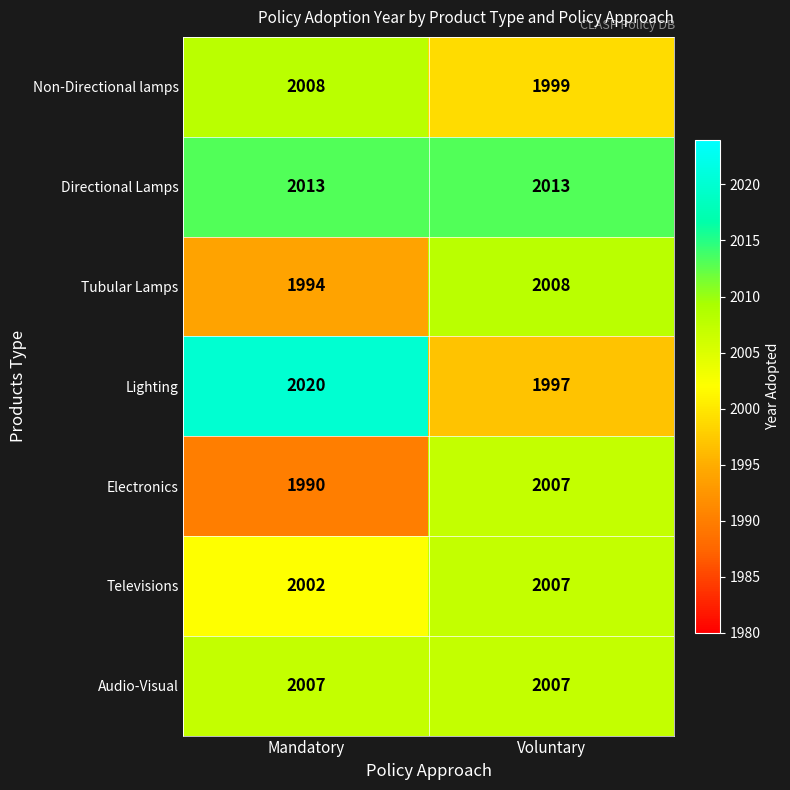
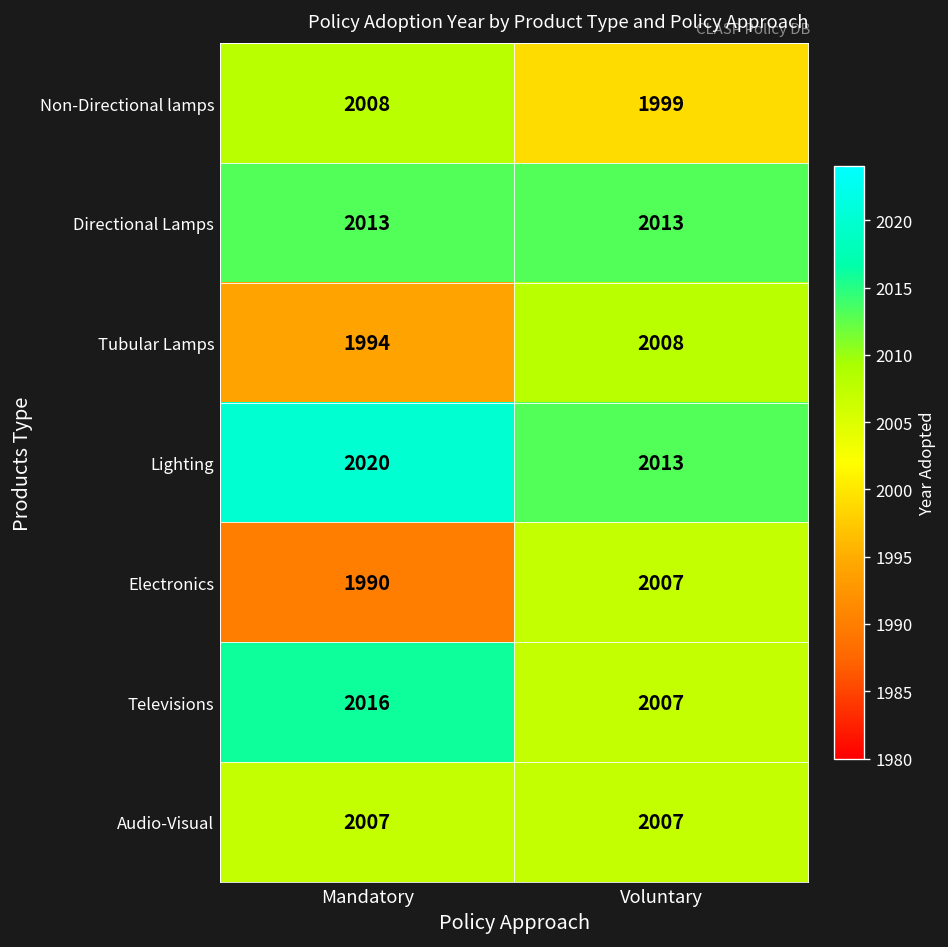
  {
    "Non-Directional lamps": {
      "Mandatory": 2008,
      "Voluntary": 1999
    },
    "Directional Lamps": {
      "Mandatory": 2013,
      "Voluntary": 2013
    },
    "Tubular Lamps": {
      "Mandatory": 1994,
      "Voluntary": 2008
    },
    "Lighting": {
      "Mandatory": 2020,
-     "Voluntary": 1997
+     "Voluntary": 2013
    },
    "Electronics": {
      "Mandatory": 1990,
      "Voluntary": 2007
    },
    "Televisions": {
-     "Mandatory": 2002,
+     "Mandatory": 2016,
      "Voluntary": 2007
    },
    "Audio-Visual": {
      "Mandatory": 2007,
      "Voluntary": 2007
    }
  }
